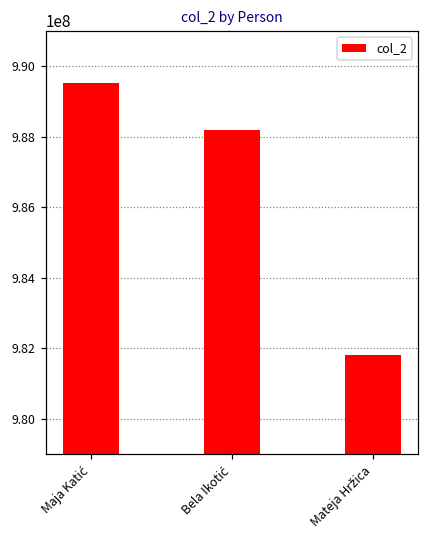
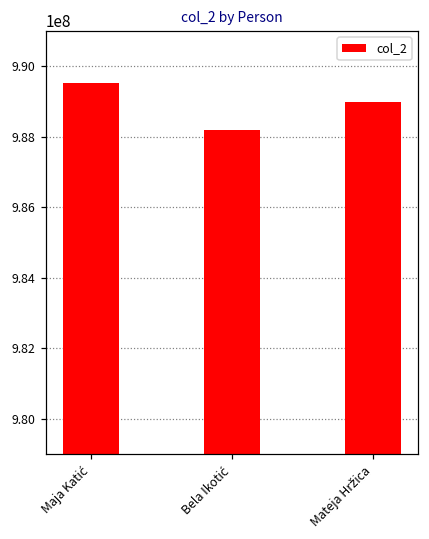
  {
    "Maja Katić": 989500000,
    "Bela Ikotić": 988200000,
-   "Mateja Hržica": 981800000
+   "Mateja Hržica": 989000000
  }
